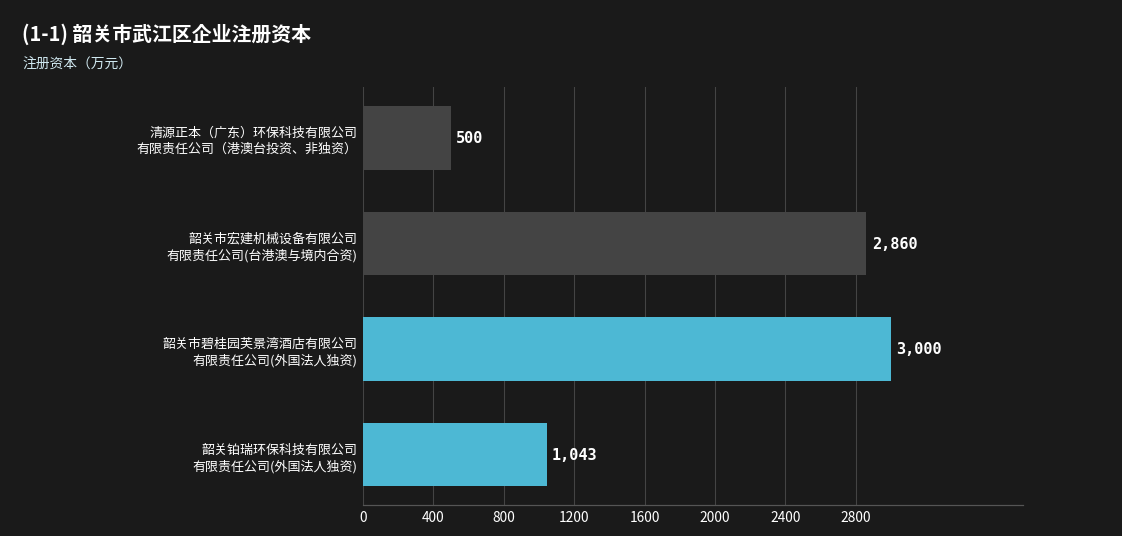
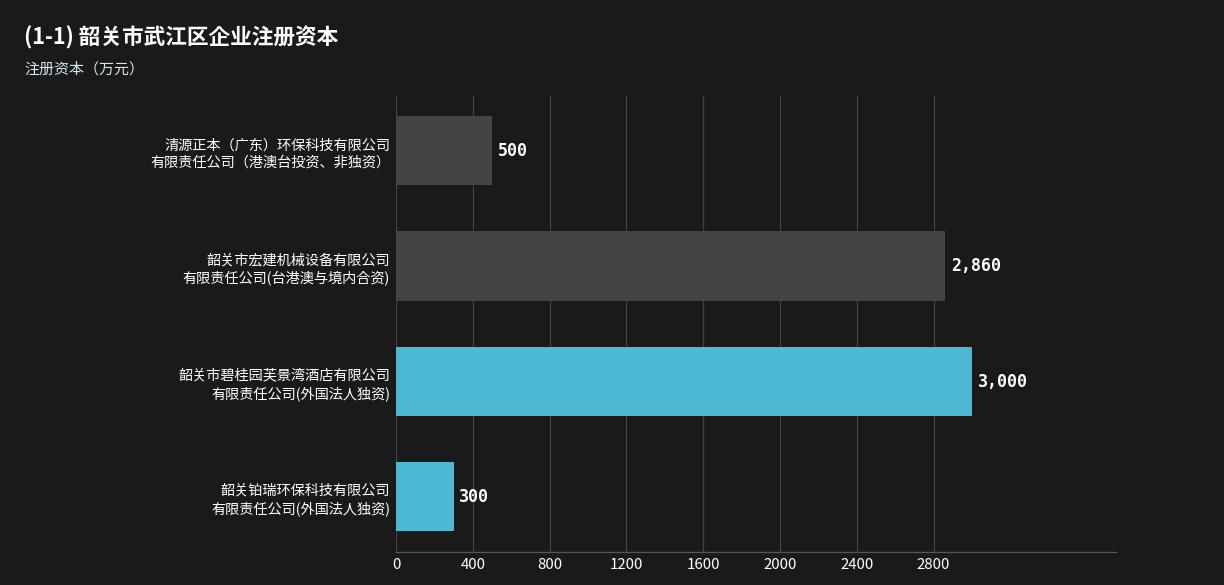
  {
    "清源正本（广东）环保科技有限公司 有限责任公司（港澳台投资、非独资）": "500",
    "韶关市宏建机械设备有限公司 有限责任公司(台港澳与境内合资)": "2,860",
    "韶关市碧桂园芙景湾酒店有限公司 有限责任公司(外国法人独资)": "3,000",
-   "韶关铂瑞环保科技有限公司 有限责任公司(外国法人独资)": "1,043"
+   "韶关铂瑞环保科技有限公司 有限责任公司(外国法人独资)": "300"
  }
